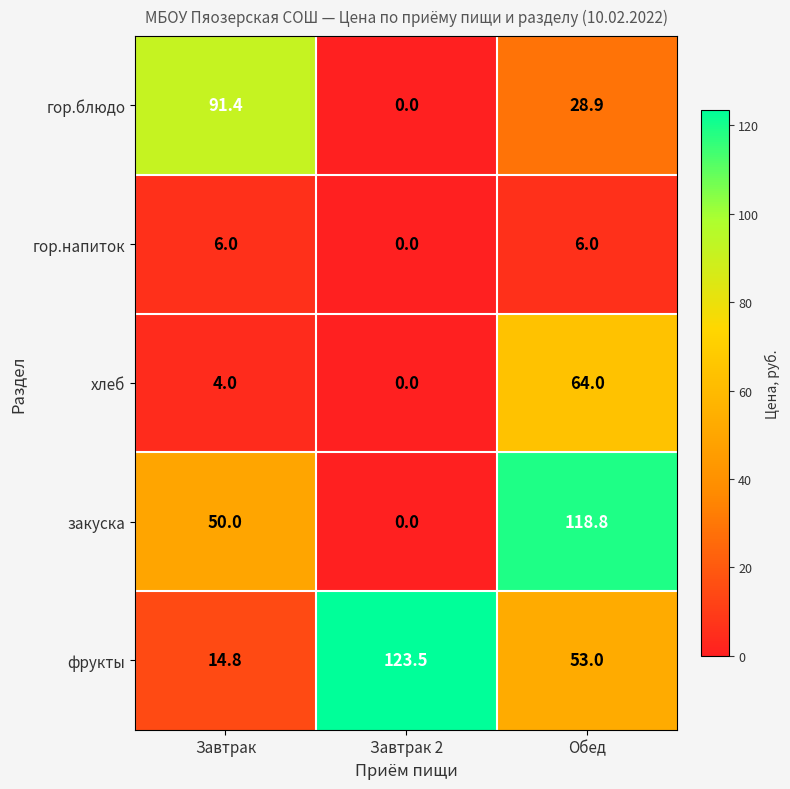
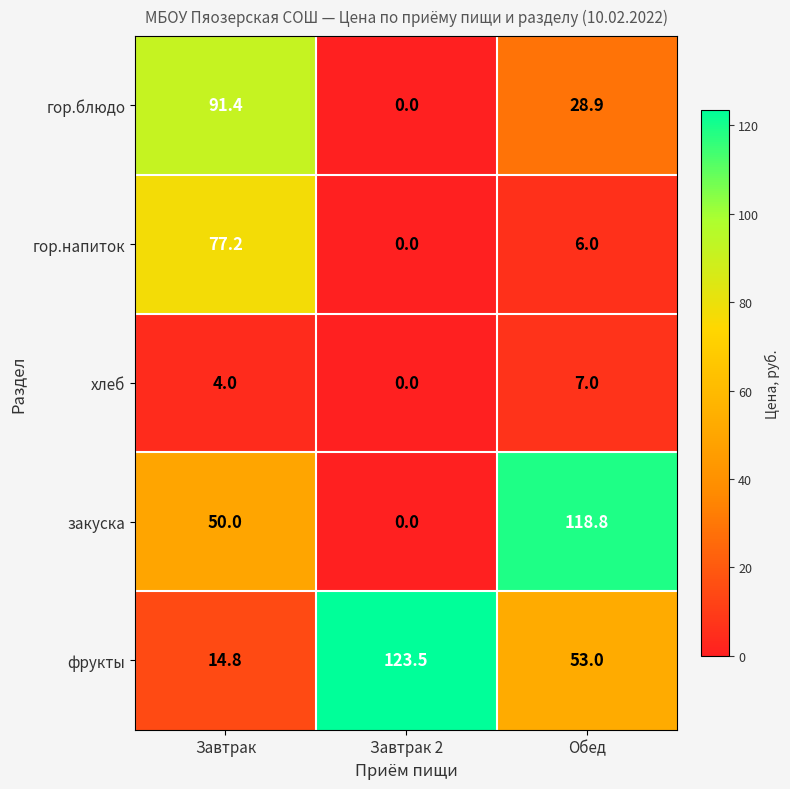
  {
    "гор.блюдо": {
      "Завтрак": 91.4,
      "Завтрак 2": 0.0,
      "Обед": 28.9
    },
    "гор.напиток": {
-     "Завтрак": 6.0,
+     "Завтрак": 77.2,
      "Завтрак 2": 0.0,
      "Обед": 6.0
    },
    "хлеб": {
      "Завтрак": 4.0,
      "Завтрак 2": 0.0,
-     "Обед": 64.0
+     "Обед": 7.0
    },
    "закуска": {
      "Завтрак": 50.0,
      "Завтрак 2": 0.0,
      "Обед": 118.8
    },
    "фрукты": {
      "Завтрак": 14.8,
      "Завтрак 2": 123.5,
      "Обед": 53.0
    }
  }
